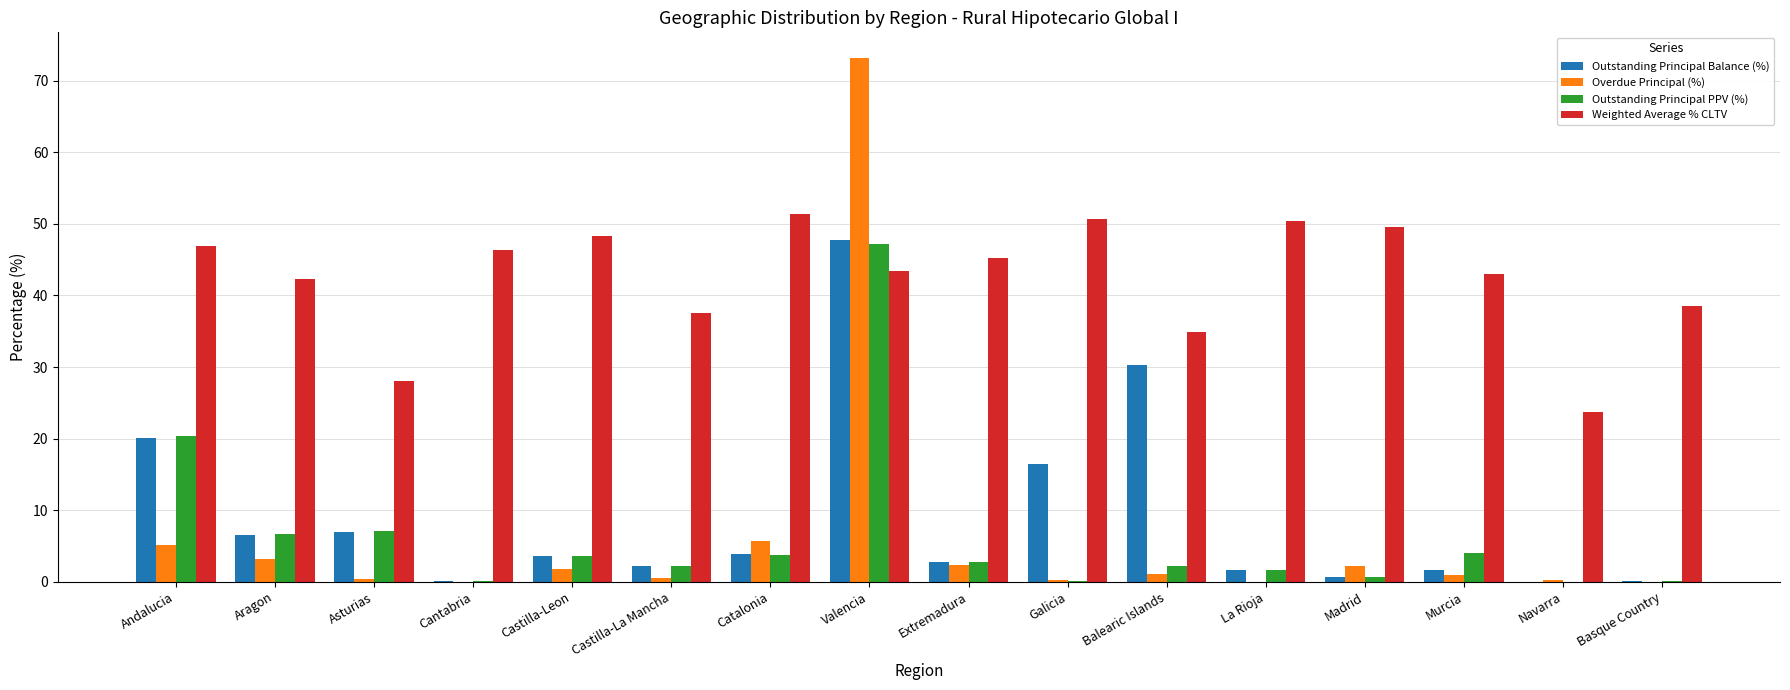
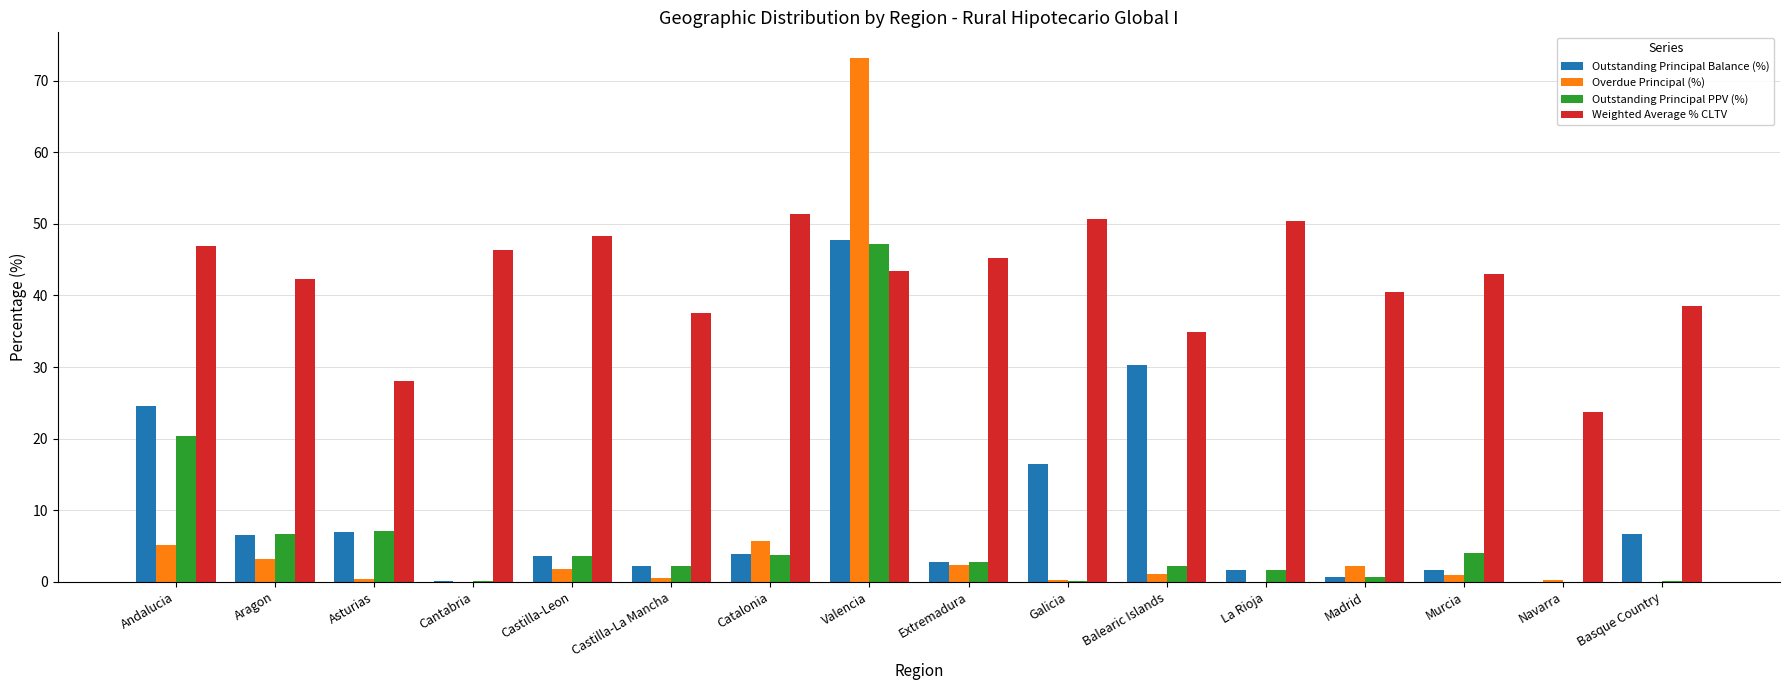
  {
    "Outstanding Principal Balance (%)": {
-     "Andalucia": 20,
+     "Andalucia": 25,
      "Aragon": 7,
      "Asturias": 7,
      "Castilla-Leon": 4,
      "Castilla-La Mancha": 2,
      "Catalonia": 4,
      "Valencia": 48,
      "Extremadura": 3,
      "Galicia": 16,
      "Balearic Islands": 30,
      "La Rioja": 2,
      "Madrid": 1,
      "Murcia": 2,
-     "Basque Country": 0
+     "Basque Country": 7
    },
    "Overdue Principal (%)": {
      "Andalucia": 5,
      "Aragon": 3,
      "Castilla-Leon": 2,
      "Castilla-La Mancha": 1,
      "Catalonia": 6,
      "Valencia": 73,
      "Extremadura": 2,
      "Balearic Islands": 1,
      "Madrid": 2,
      "Murcia": 1,
      "Basque Country": 0
    },
    "Outstanding Principal PPV (%)": {
      "Andalucia": 20,
      "Aragon": 7,
      "Asturias": 7,
      "Castilla-Leon": 4,
      "Castilla-La Mancha": 2,
      "Catalonia": 4,
      "Valencia": 47,
      "Extremadura": 3,
      "Balearic Islands": 2,
      "La Rioja": 2,
      "Madrid": 1,
      "Murcia": 4
    },
    "Weighted Average % CLTV": {
      "Andalucia": 47,
      "Aragon": 42,
      "Asturias": 28,
      "Cantabria": 46,
      "Castilla-Leon": 48,
      "Castilla-La Mancha": 38,
      "Catalonia": 51,
      "Valencia": 43,
      "Extremadura": 45,
      "Galicia": 51,
      "Balearic Islands": 35,
      "La Rioja": 50,
-     "Madrid": 50,
+     "Madrid": 41,
      "Murcia": 43,
      "Navarra": 24,
      "Basque Country": 39
    }
  }
